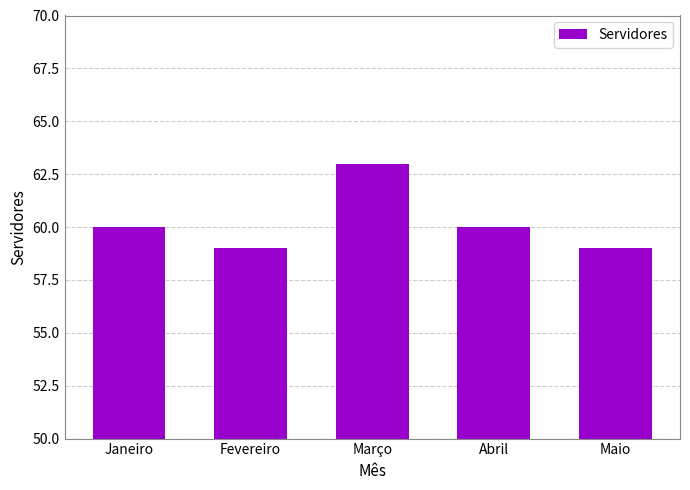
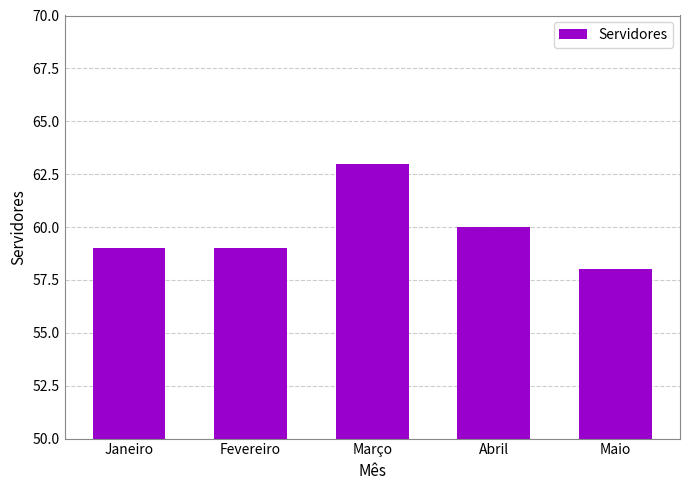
  {
-   "Janeiro": 60,
+   "Janeiro": 59,
    "Fevereiro": 59,
    "Março": 63,
    "Abril": 60,
-   "Maio": 59
+   "Maio": 58
  }
